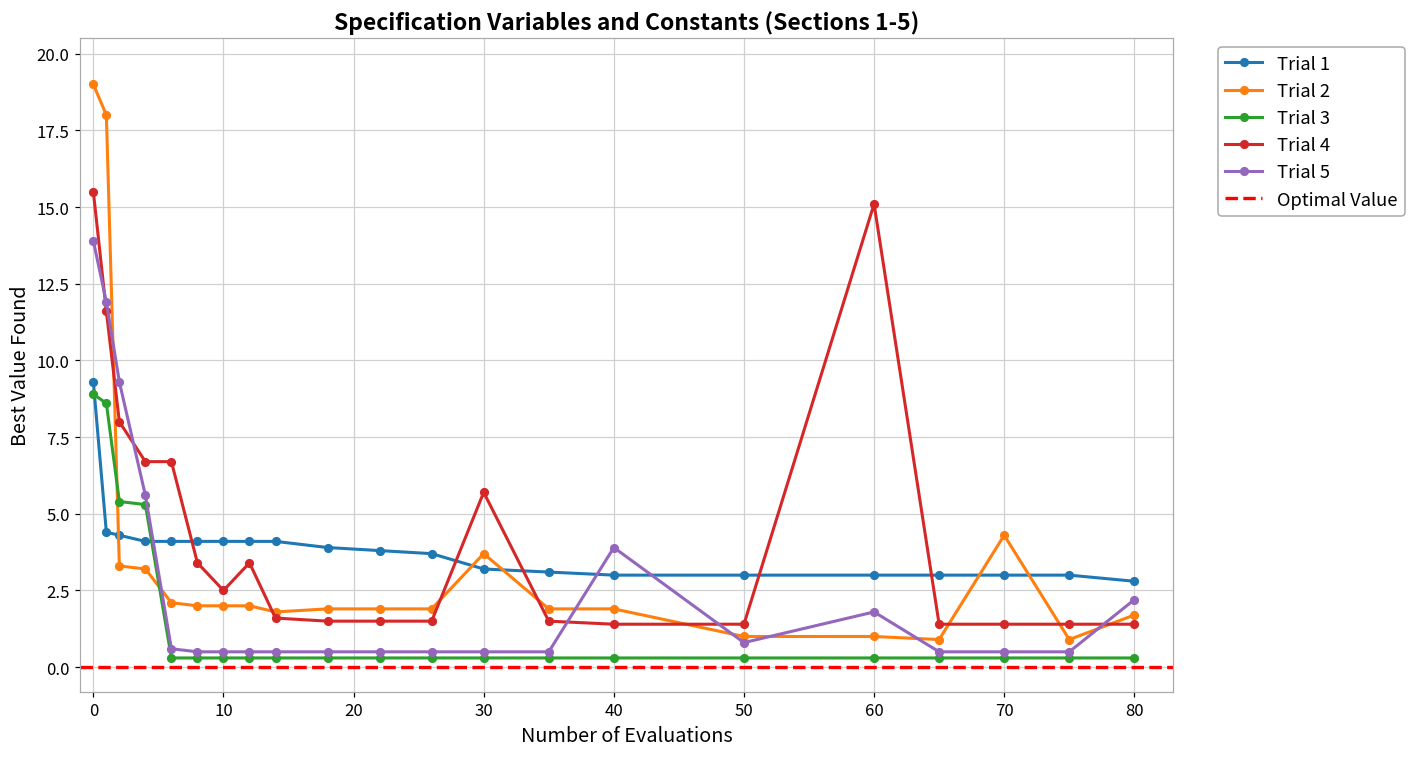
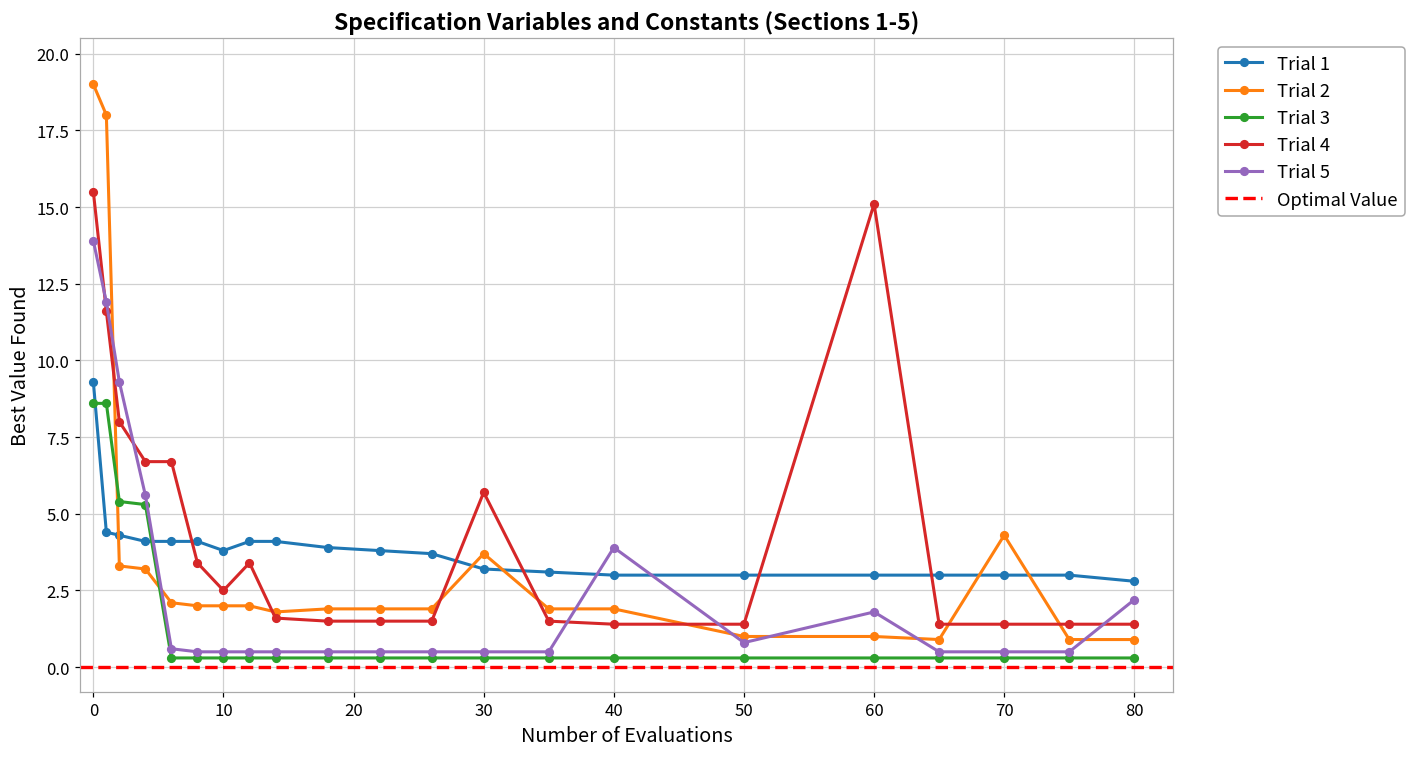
  {
    "Trial 1": {
      "0": 9.3,
-     "10": 4.1,
+     "10": 3.8,
      "30": 3.2,
      "40": 3.0,
      "50": 3.0,
      "60": 3.0,
      "70": 3.0,
      "80": 2.8
    },
    "Trial 2": {
      "0": 19.0,
      "10": 2.0,
      "30": 3.7,
      "40": 1.9,
      "50": 1.0,
      "60": 1.0,
      "70": 4.3,
-     "80": 1.7
+     "80": 0.9
    },
    "Trial 3": {
-     "0": 8.9,
+     "0": 8.6,
      "10": 0.3,
      "30": 0.3,
      "40": 0.3,
      "50": 0.3,
      "60": 0.3,
      "70": 0.3,
      "80": 0.3
    },
    "Trial 4": {
      "0": 15.5,
      "10": 2.5,
      "30": 5.7,
      "40": 1.4,
      "50": 1.4,
      "60": 15.1,
      "70": 1.4,
      "80": 1.4
    },
    "Trial 5": {
      "0": 13.9,
      "10": 0.5,
      "30": 0.5,
      "40": 3.9,
      "50": 0.8,
      "60": 1.8,
      "70": 0.5,
      "80": 2.2
    }
  }
